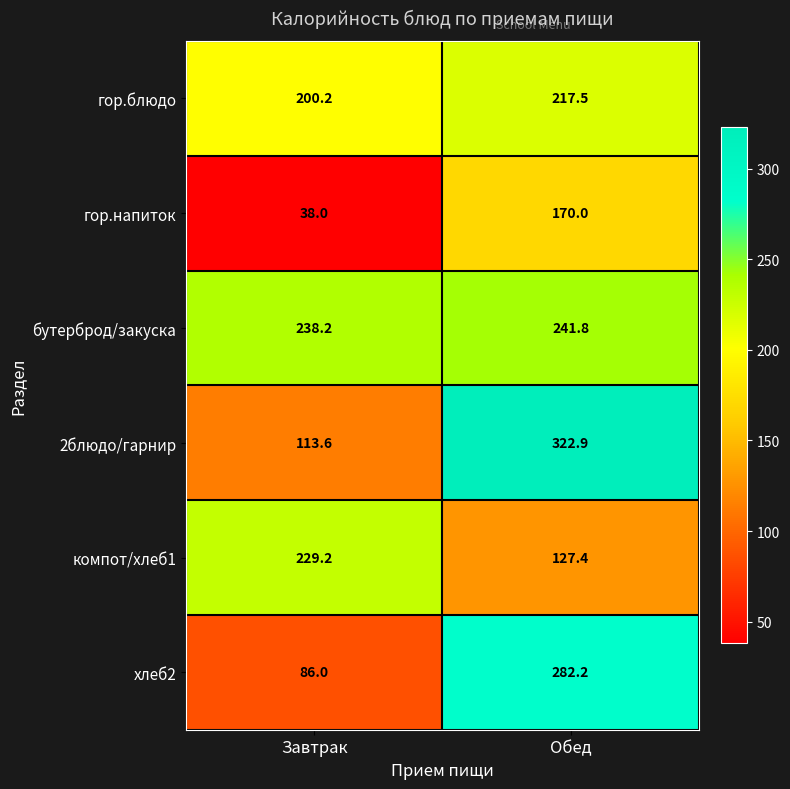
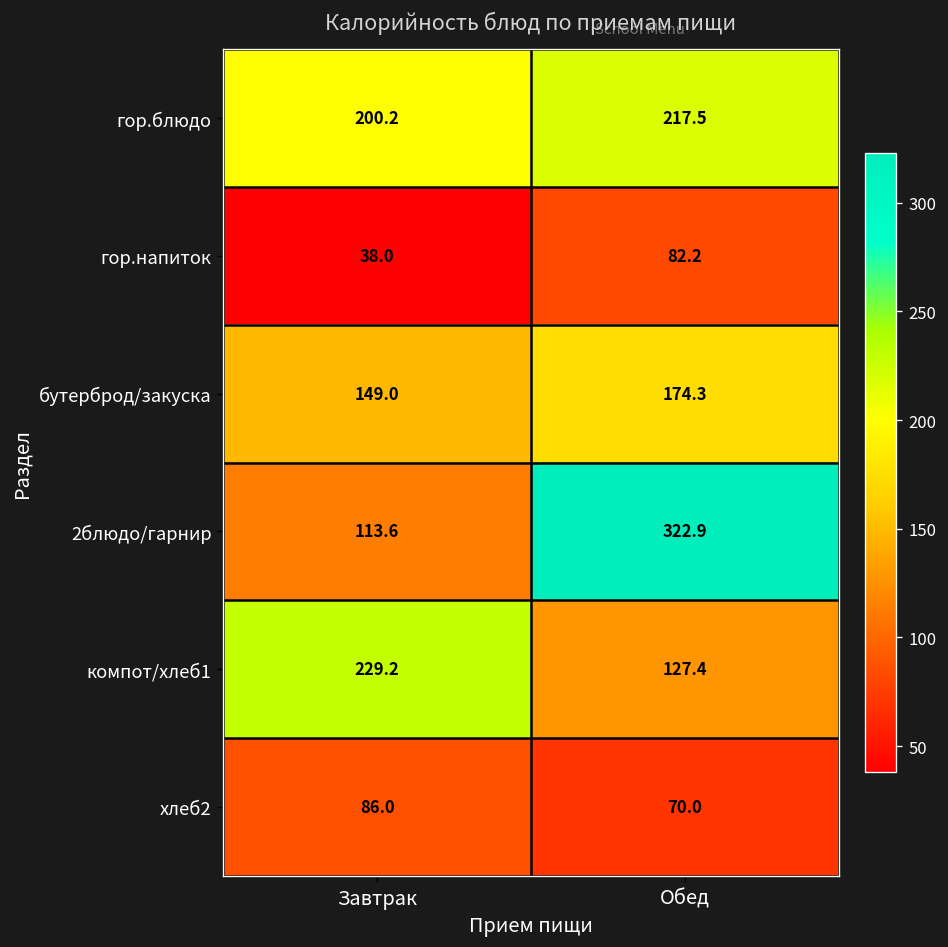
  {
    "гор.блюдо": {
      "Завтрак": 200.2,
      "Обед": 217.5
    },
    "гор.напиток": {
      "Завтрак": 38.0,
-     "Обед": 170.0
+     "Обед": 82.2
    },
    "бутерброд/закуска": {
-     "Завтрак": 238.2,
-     "Обед": 241.8
+     "Завтрак": 149.0,
+     "Обед": 174.3
    },
    "2блюдо/гарнир": {
      "Завтрак": 113.6,
      "Обед": 322.9
    },
    "компот/хлеб1": {
      "Завтрак": 229.2,
      "Обед": 127.4
    },
    "хлеб2": {
      "Завтрак": 86.0,
-     "Обед": 282.2
+     "Обед": 70.0
    }
  }
